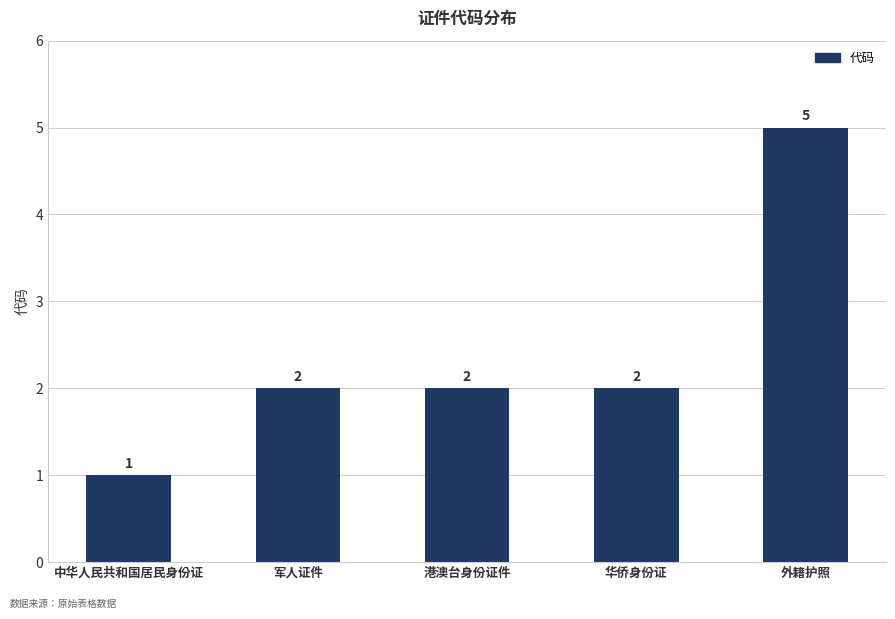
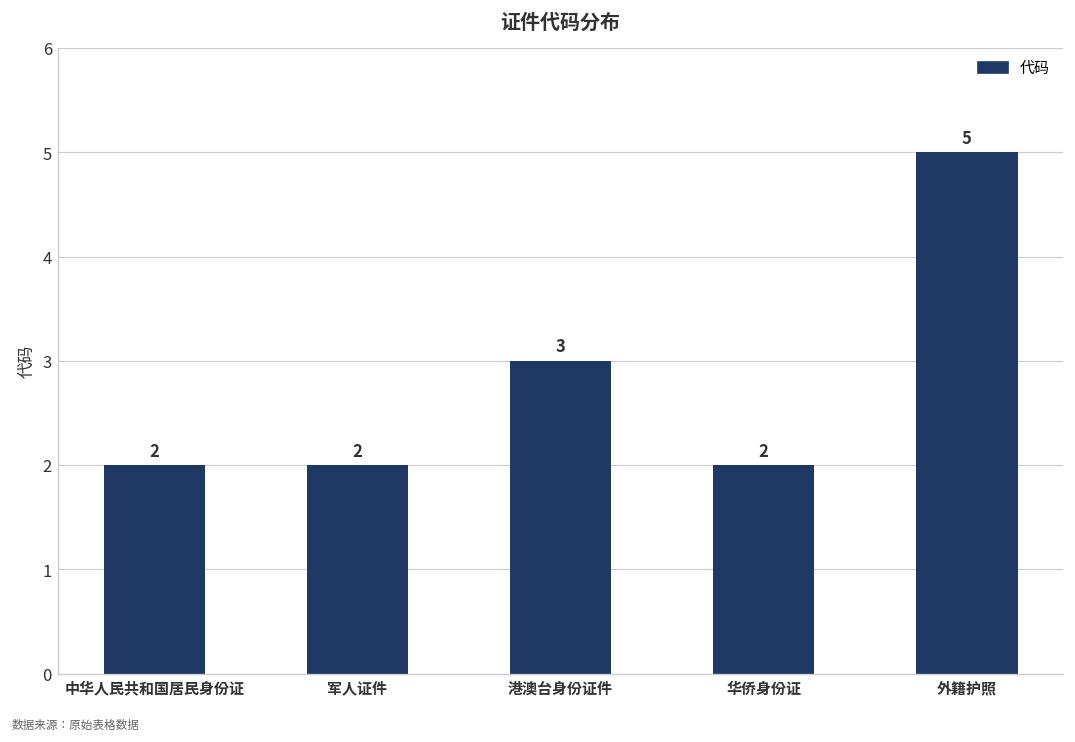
  {
-   "中华人民共和国居民身份证": 1,
+   "中华人民共和国居民身份证": 2,
    "军人证件": 2,
-   "港澳台身份证件": 2,
+   "港澳台身份证件": 3,
    "华侨身份证": 2,
    "外籍护照": 5
  }
